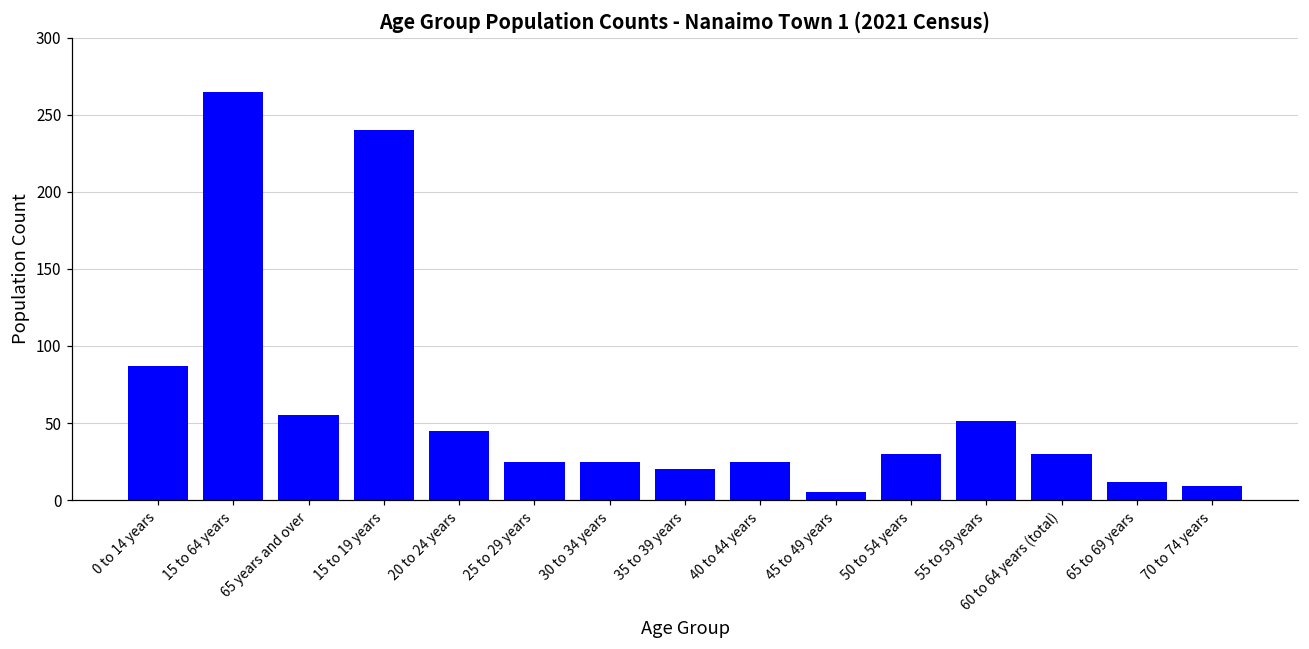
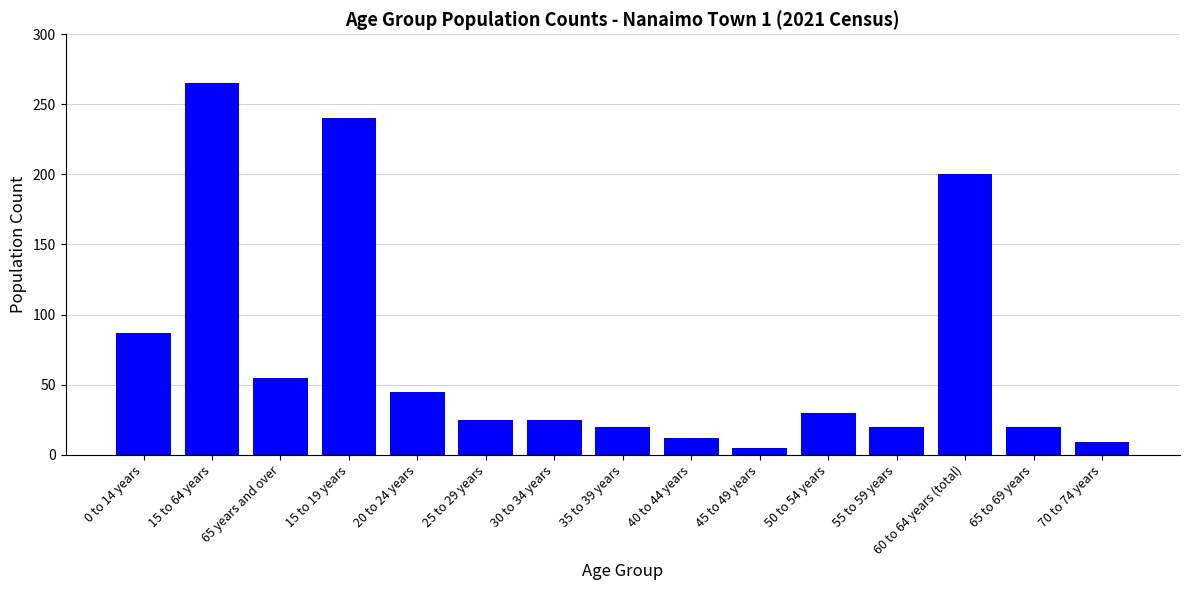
  {
    "0 to 14 years": 87,
    "15 to 64 years": 265,
    "65 years and over": 55,
    "15 to 19 years": 240,
    "20 to 24 years": 45,
    "25 to 29 years": 25,
    "30 to 34 years": 25,
    "35 to 39 years": 20,
-   "40 to 44 years": 25,
+   "40 to 44 years": 12,
    "45 to 49 years": 5,
    "50 to 54 years": 30,
-   "55 to 59 years": 51,
-   "60 to 64 years (total)": 30,
-   "65 to 69 years": 12,
+   "55 to 59 years": 20,
+   "60 to 64 years (total)": 200,
+   "65 to 69 years": 20,
    "70 to 74 years": 9
  }
